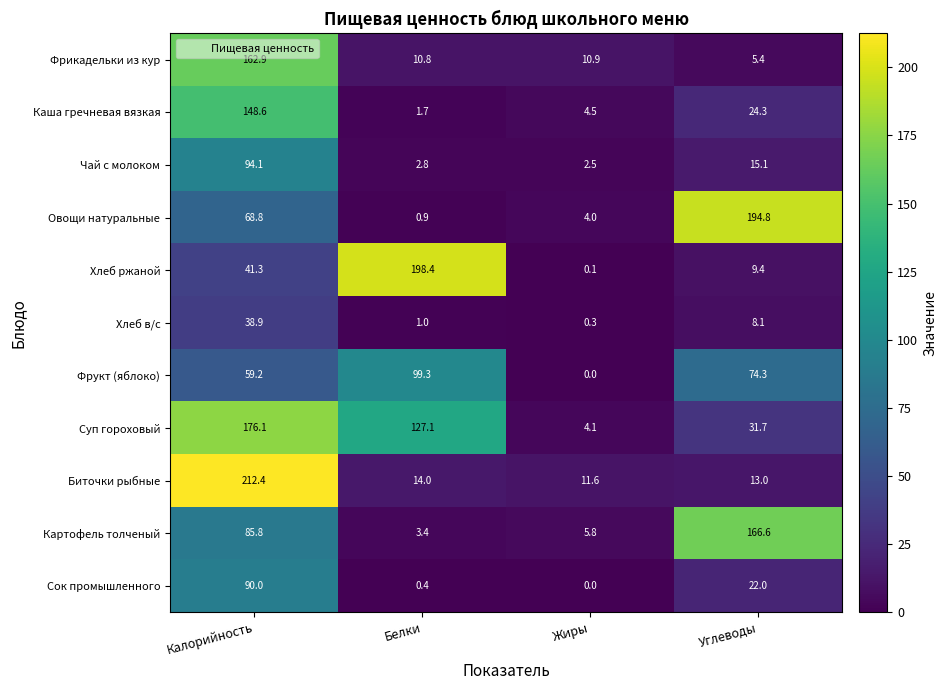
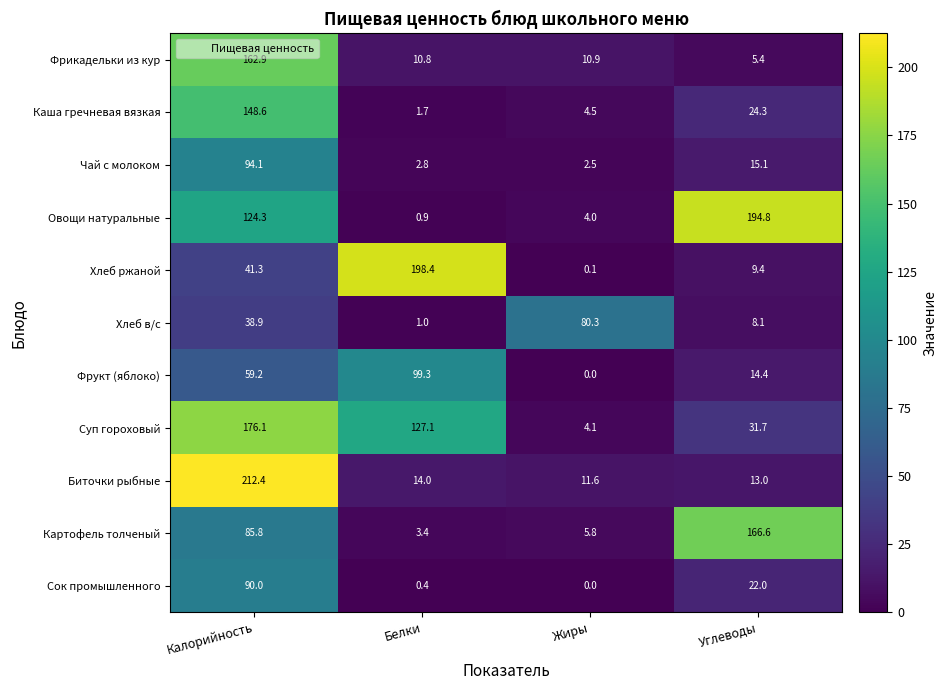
  {
    "Фрикадельки из кур": {
      "Белки": 10.8,
      "Жиры": 10.9,
      "Углеводы": 5.4
    },
    "Каша гречневая вязкая": {
      "Калорийность": 148.6,
      "Белки": 1.7,
      "Жиры": 4.5,
      "Углеводы": 24.3
    },
    "Чай с молоком": {
      "Калорийность": 94.1,
      "Белки": 2.8,
      "Жиры": 2.5,
      "Углеводы": 15.1
    },
    "Овощи натуральные": {
-     "Калорийность": 68.8,
+     "Калорийность": 124.3,
      "Белки": 0.9,
      "Жиры": 4.0,
      "Углеводы": 194.8
    },
    "Хлеб ржаной": {
      "Калорийность": 41.3,
      "Белки": 198.4,
      "Жиры": 0.1,
      "Углеводы": 9.4
    },
    "Хлеб в/с": {
      "Калорийность": 38.9,
      "Белки": 1.0,
-     "Жиры": 0.3,
+     "Жиры": 80.3,
      "Углеводы": 8.1
    },
    "Фрукт (яблоко)": {
      "Калорийность": 59.2,
      "Белки": 99.3,
      "Жиры": 0.0,
-     "Углеводы": 74.3
+     "Углеводы": 14.4
    },
    "Суп гороховый": {
      "Калорийность": 176.1,
      "Белки": 127.1,
      "Жиры": 4.1,
      "Углеводы": 31.7
    },
    "Биточки рыбные": {
      "Калорийность": 212.4,
      "Белки": 14.0,
      "Жиры": 11.6,
      "Углеводы": 13.0
    },
    "Картофель толченый": {
      "Калорийность": 85.8,
      "Белки": 3.4,
      "Жиры": 5.8,
      "Углеводы": 166.6
    },
    "Сок промышленного": {
      "Калорийность": 90.0,
      "Белки": 0.4,
      "Жиры": 0.0,
      "Углеводы": 22.0
    }
  }
